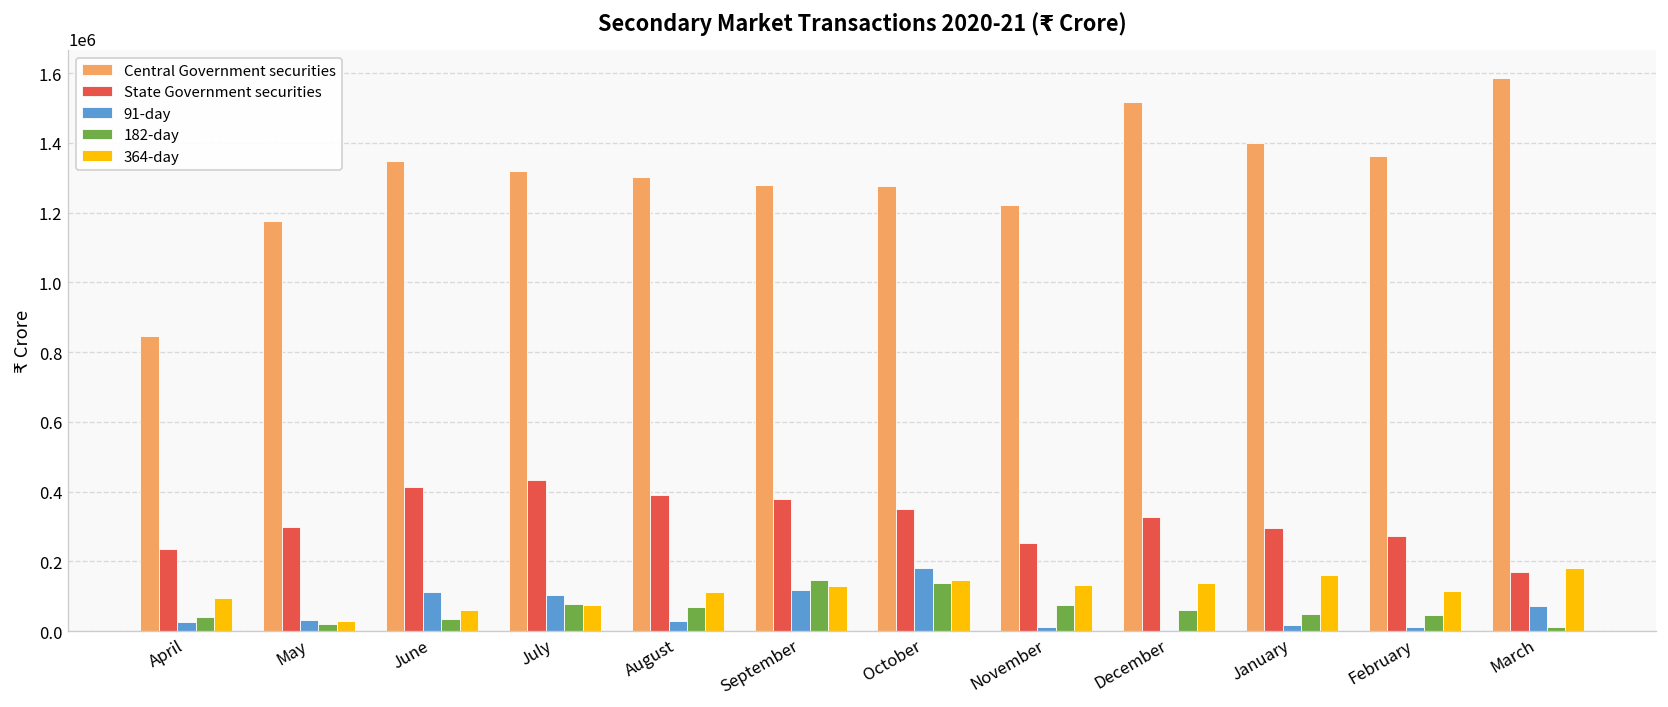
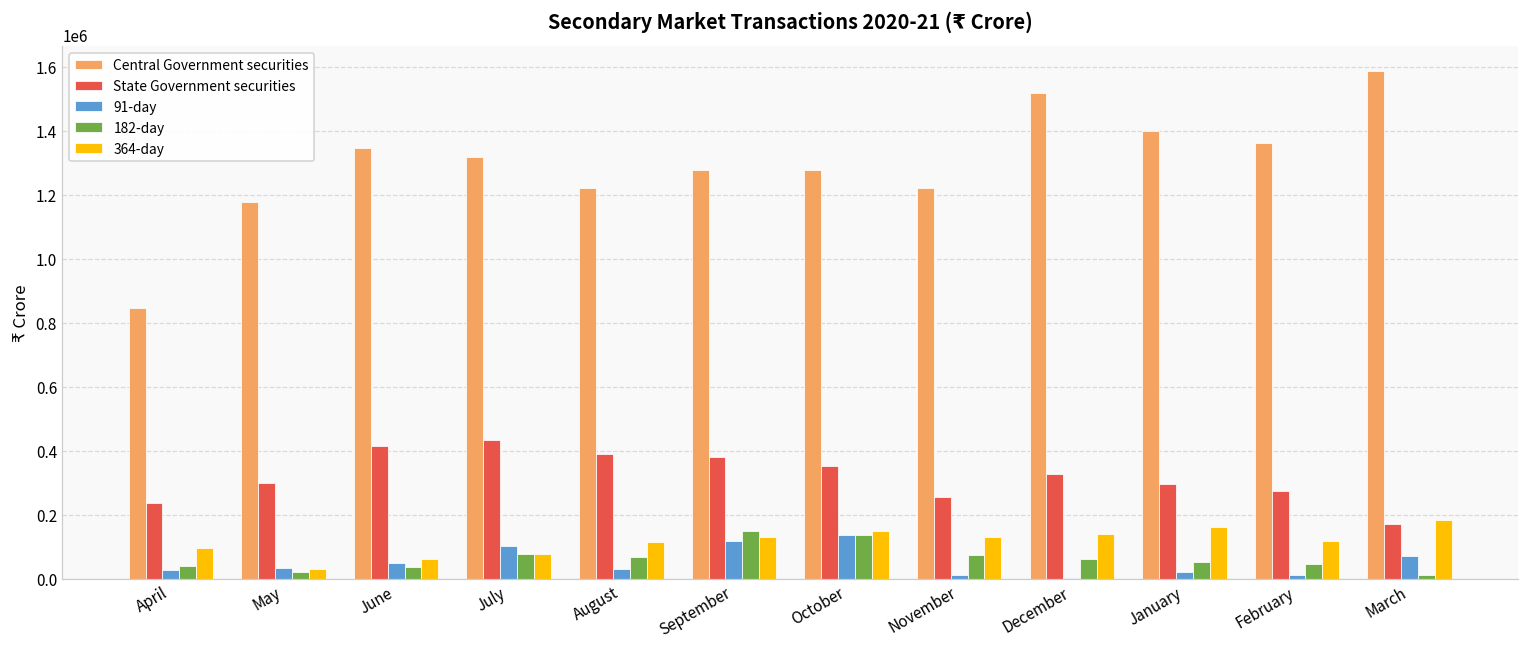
  {
    "Central Government securities": {
      "April": 850000,
      "May": 1180000,
      "June": 1350000,
      "July": 1320000,
-     "August": 1300000,
+     "August": 1220000,
      "September": 1280000,
      "October": 1280000,
      "November": 1220000,
      "December": 1520000,
      "January": 1400000,
      "February": 1360000,
      "March": 1590000
    },
    "State Government securities": {
      "April": 240000,
      "May": 300000,
      "June": 410000,
      "July": 430000,
      "August": 390000,
      "September": 380000,
      "October": 350000,
      "November": 250000,
      "December": 330000,
      "January": 300000,
      "February": 270000,
      "March": 170000
    },
    "91-day": {
      "April": 30000,
      "May": 30000,
-     "June": 110000,
+     "June": 50000,
      "July": 100000,
      "August": 30000,
      "September": 120000,
-     "October": 180000,
+     "October": 140000,
      "November": 10000,
      "January": 20000,
      "February": 10000,
      "March": 70000
    },
    "182-day": {
      "April": 40000,
      "May": 20000,
      "June": 30000,
      "July": 80000,
      "August": 70000,
      "September": 150000,
      "October": 140000,
      "November": 70000,
      "December": 60000,
      "January": 50000,
      "February": 50000,
      "March": 10000
    },
    "364-day": {
      "April": 100000,
      "May": 30000,
      "June": 60000,
      "July": 80000,
      "August": 110000,
      "September": 130000,
      "October": 150000,
      "November": 130000,
      "December": 140000,
      "January": 160000,
      "February": 120000,
      "March": 180000
    }
  }
